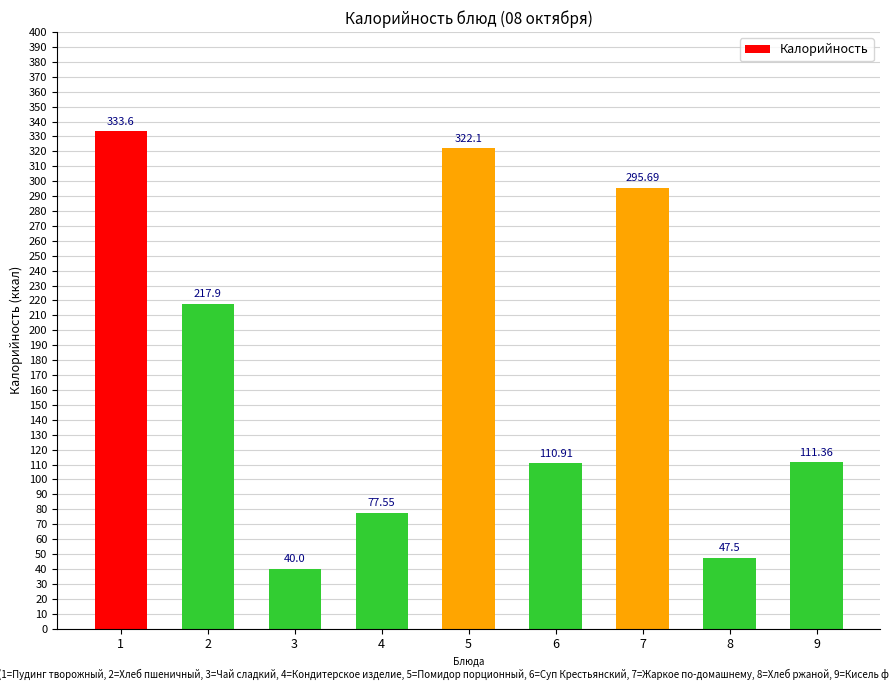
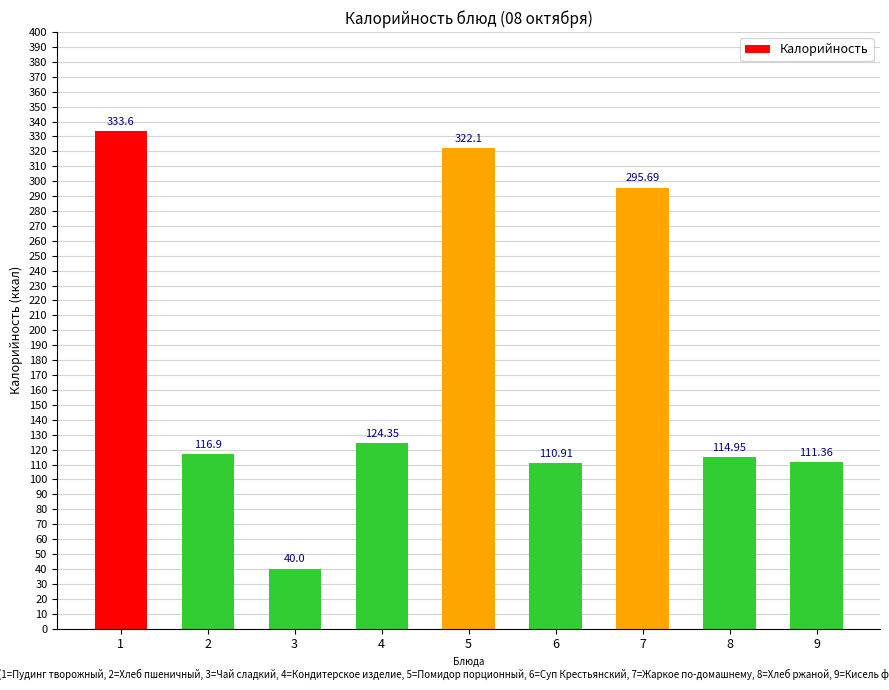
  {
    "1": 333.6,
-   "2": 217.9,
+   "2": 116.9,
    "3": 40.0,
-   "4": 77.55,
+   "4": 124.35,
    "5": 322.1,
    "6": 110.91,
    "7": 295.69,
-   "8": 47.5,
+   "8": 114.95,
    "9": 111.36
  }
